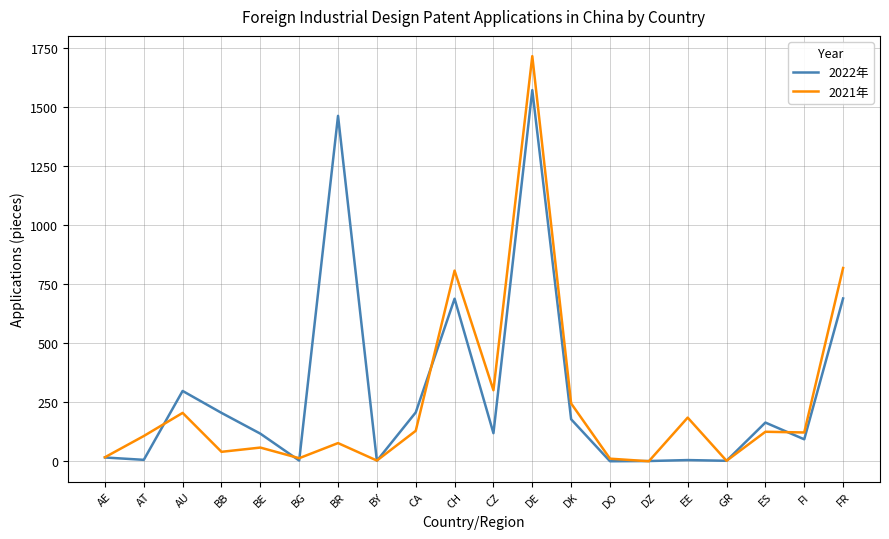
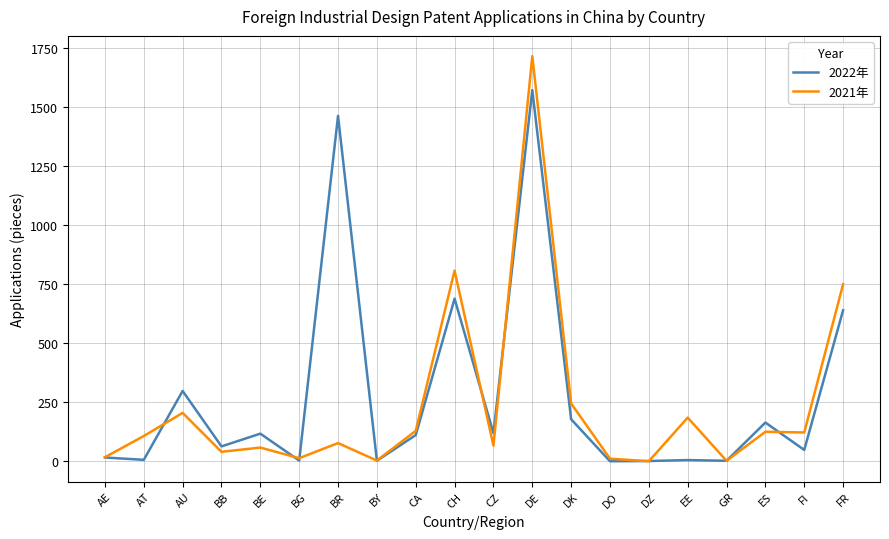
  {
    "2022年": {
      "AT": 10,
      "AU": 300,
-     "BB": 210,
+     "BB": 60,
      "BE": 120,
      "BR": 1460,
-     "CA": 210,
+     "CA": 110,
      "CH": 690,
      "CZ": 120,
      "DE": 1570,
      "DK": 180,
      "DO": 0,
      "EE": 10,
      "ES": 160,
-     "FI": 90,
-     "FR": 690
+     "FI": 50,
+     "FR": 640
    },
    "2021年": {
      "AT": 110,
      "AU": 210,
      "BB": 40,
      "BE": 60,
      "BR": 80,
      "CA": 130,
      "CH": 810,
-     "CZ": 300,
+     "CZ": 70,
      "DE": 1720,
      "DK": 250,
      "DO": 10,
      "EE": 190,
      "ES": 130,
      "FI": 120,
-     "FR": 820
+     "FR": 750
    }
  }
